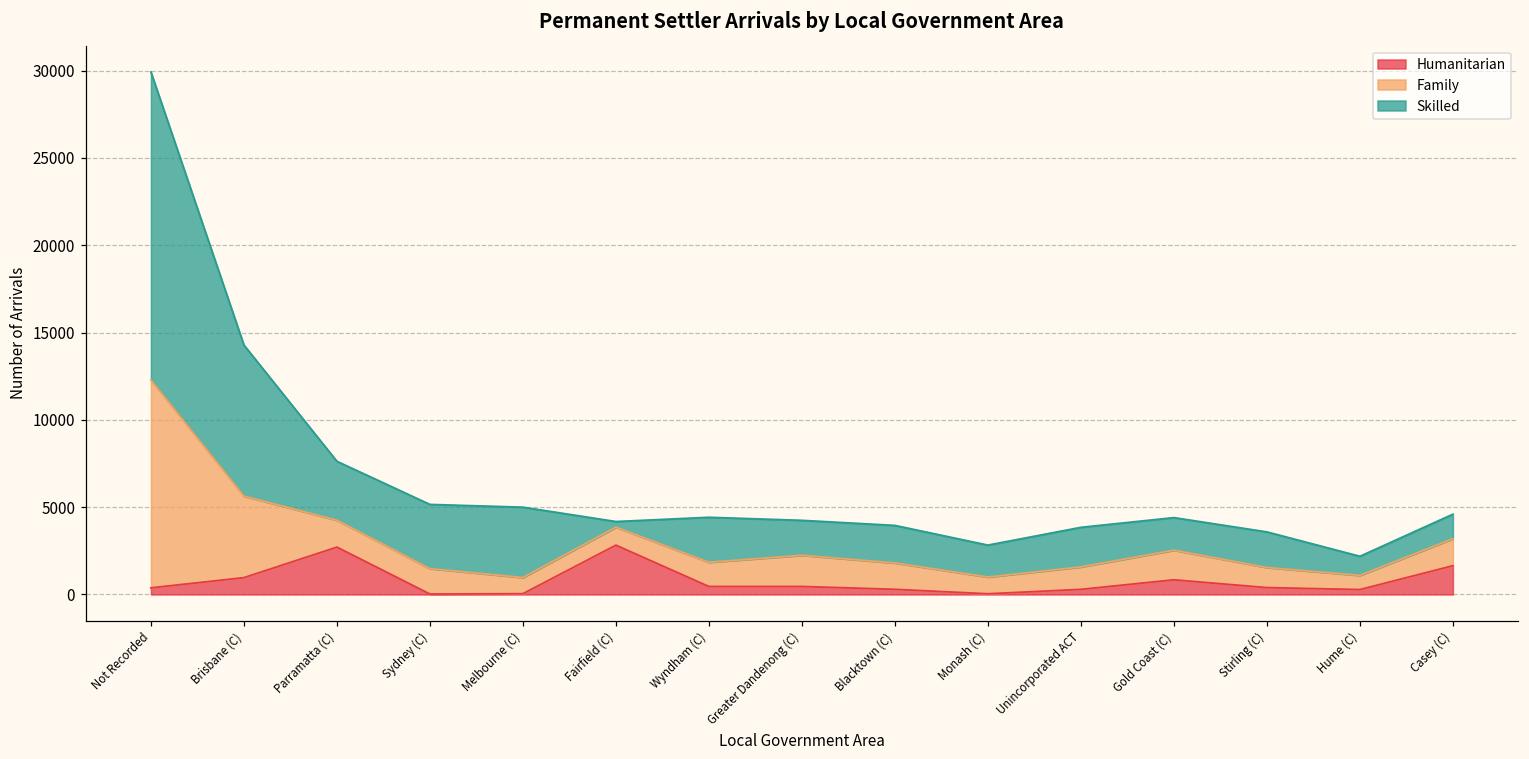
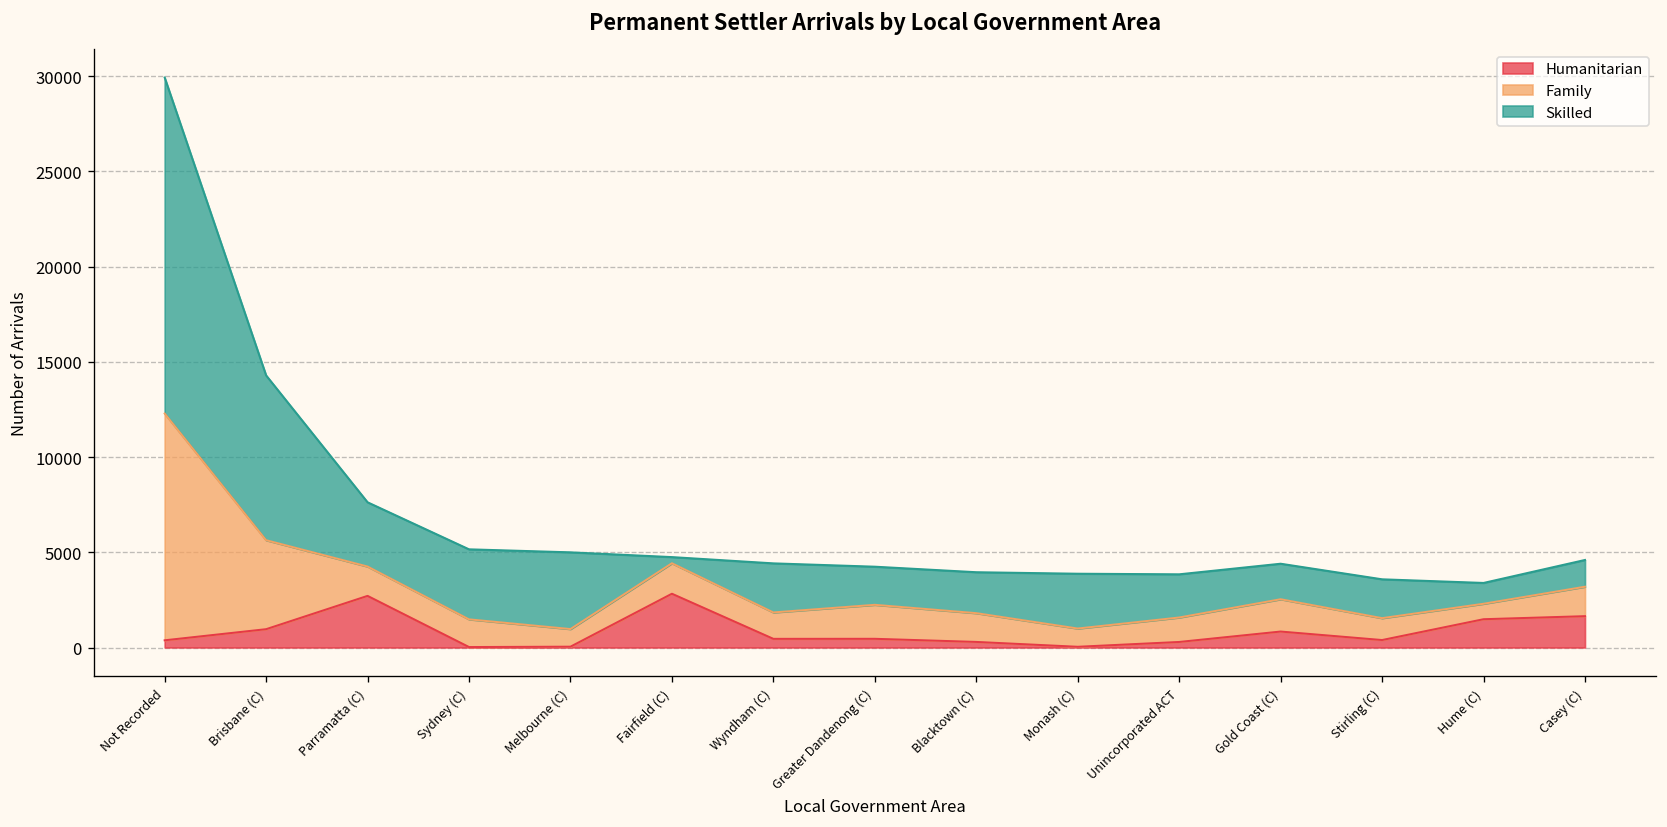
  {
    "Humanitarian": {
      "Not Recorded": 400,
      "Brisbane (C)": 1000,
      "Parramatta (C)": 2700,
      "Sydney (C)": 0,
      "Melbourne (C)": 0,
      "Fairfield (C)": 2800,
      "Wyndham (C)": 500,
      "Greater Dandenong (C)": 500,
      "Blacktown (C)": 300,
      "Monash (C)": 0,
      "Unincorporated ACT": 300,
      "Gold Coast (C)": 800,
      "Stirling (C)": 400,
-     "Hume (C)": 300,
+     "Hume (C)": 1500,
      "Casey (C)": 1600
    },
    "Family": {
      "Not Recorded": 11900,
      "Brisbane (C)": 4700,
      "Parramatta (C)": 1500,
      "Sydney (C)": 1500,
      "Melbourne (C)": 900,
-     "Fairfield (C)": 1000,
+     "Fairfield (C)": 1600,
      "Wyndham (C)": 1400,
      "Greater Dandenong (C)": 1800,
      "Blacktown (C)": 1500,
      "Monash (C)": 1000,
      "Unincorporated ACT": 1300,
      "Gold Coast (C)": 1700,
      "Stirling (C)": 1100,
      "Hume (C)": 800,
      "Casey (C)": 1500
    },
    "Skilled": {
      "Not Recorded": 17600,
      "Brisbane (C)": 8700,
      "Parramatta (C)": 3400,
      "Sydney (C)": 3700,
      "Melbourne (C)": 4000,
      "Fairfield (C)": 300,
      "Wyndham (C)": 2600,
      "Greater Dandenong (C)": 2000,
      "Blacktown (C)": 2200,
-     "Monash (C)": 1800,
+     "Monash (C)": 2900,
      "Unincorporated ACT": 2300,
      "Gold Coast (C)": 1900,
      "Stirling (C)": 2000,
      "Hume (C)": 1100,
      "Casey (C)": 1400
    }
  }
